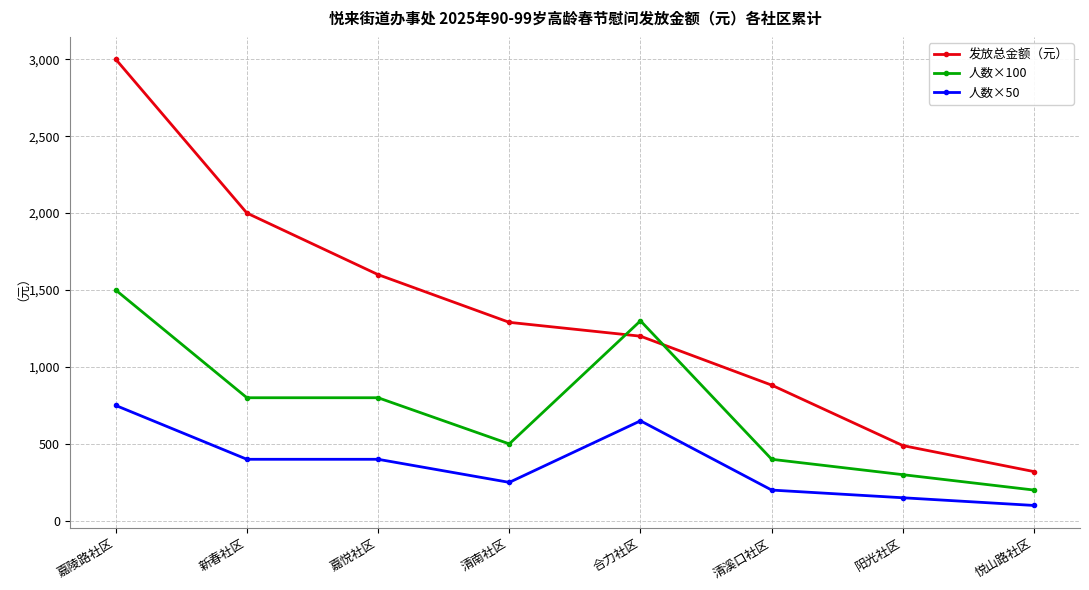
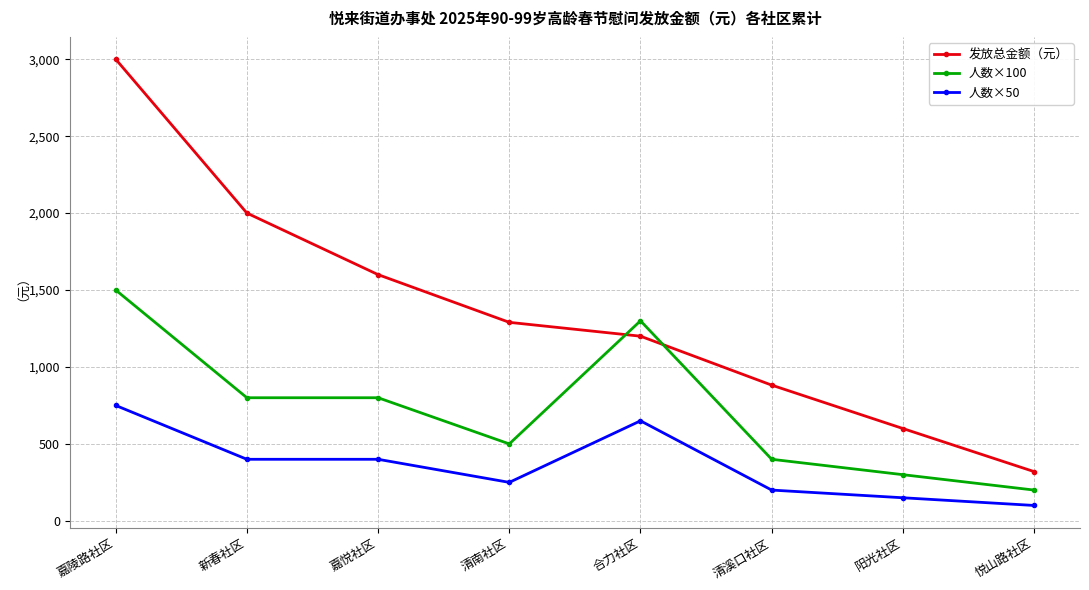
  {
    "发放总金额（元）": {
      "嘉陵路社区": "3,000",
      "新春社区": "2,000",
      "嘉悦社区": "1,600",
      "清南社区": "1,290",
      "合力社区": "1,200",
      "清溪口社区": "880",
-     "阳光社区": "490",
+     "阳光社区": "600",
      "悦山路社区": "320"
    },
    "人数×100": {
      "嘉陵路社区": "1,500",
      "新春社区": "800",
      "嘉悦社区": "800",
      "清南社区": "500",
      "合力社区": "1,300",
      "清溪口社区": "400",
      "阳光社区": "300",
      "悦山路社区": "200"
    },
    "人数×50": {
      "嘉陵路社区": "750",
      "新春社区": "400",
      "嘉悦社区": "400",
      "清南社区": "250",
      "合力社区": "650",
      "清溪口社区": "200",
      "阳光社区": "150",
      "悦山路社区": "100"
    }
  }
